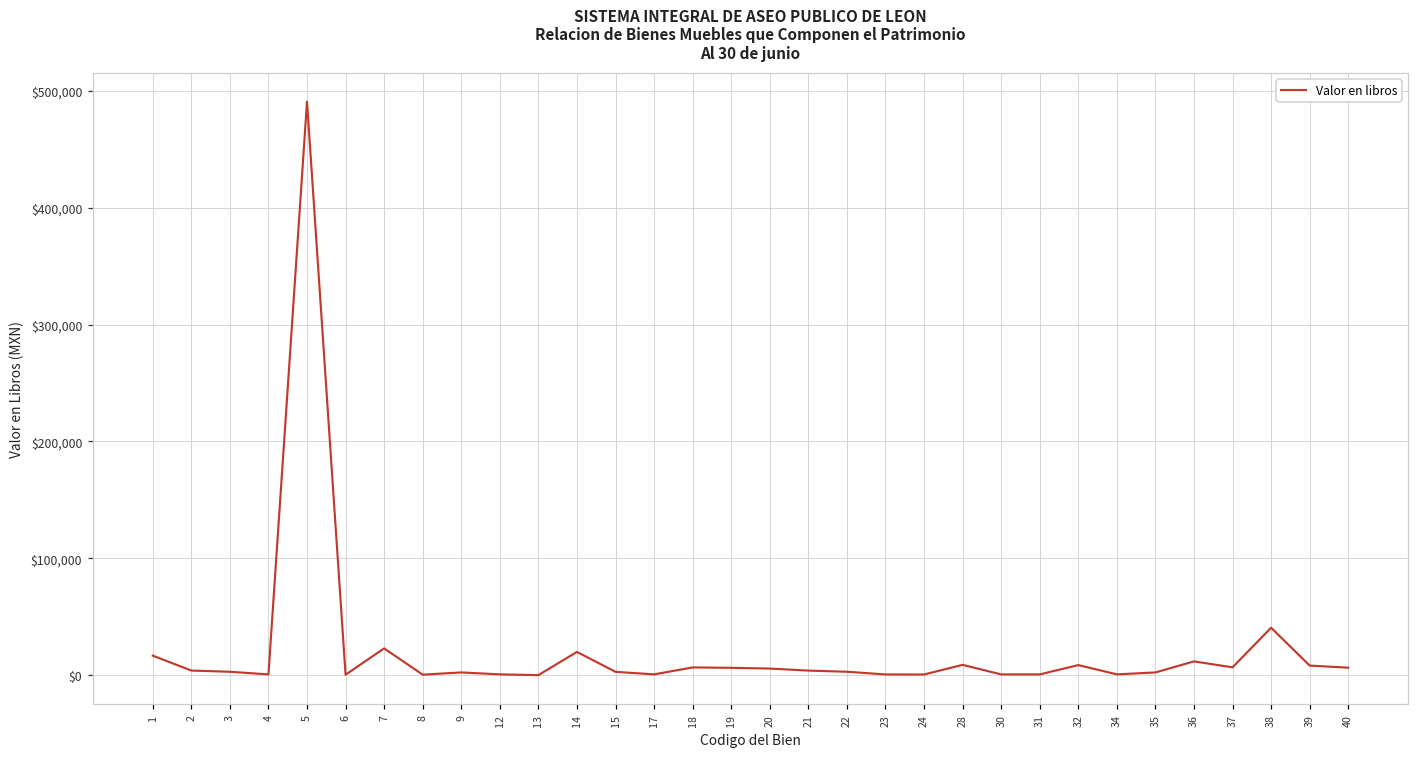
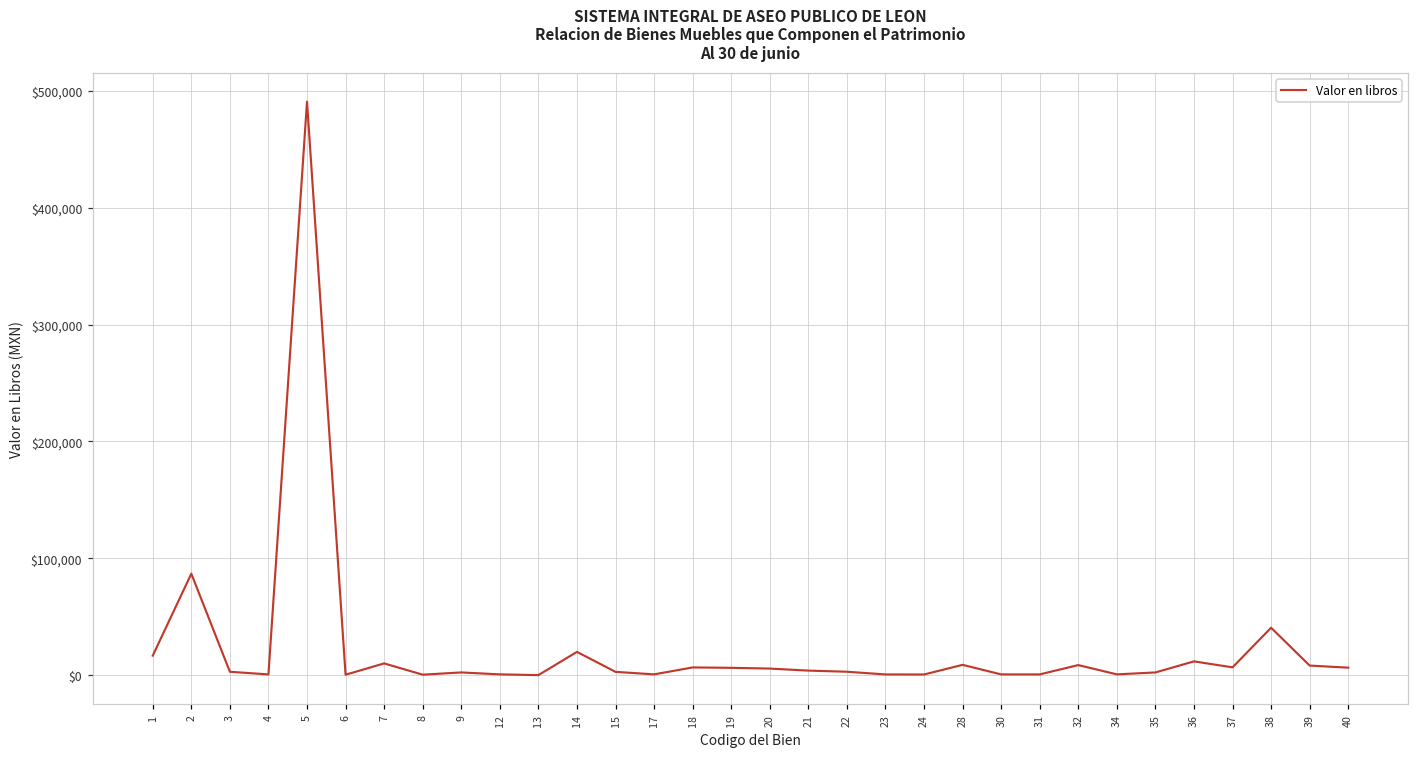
  {
    "1": "$17,000",
-   "2": "$4,000",
+   "2": "$87,000",
    "3": "$3,000",
    "4": "$1,000",
    "5": "$491,000",
    "6": "$0",
-   "7": "$23,000",
+   "7": "$10,000",
    "8": "$0",
    "9": "$2,000",
    "12": "$1,000",
    "13": "$0",
    "14": "$20,000",
    "15": "$3,000",
    "17": "$1,000",
    "18": "$7,000",
    "19": "$6,000",
    "20": "$6,000",
    "21": "$4,000",
    "22": "$3,000",
    "23": "$1,000",
    "24": "$1,000",
    "28": "$9,000",
    "30": "$1,000",
    "31": "$1,000",
    "32": "$9,000",
    "34": "$1,000",
    "35": "$2,000",
    "36": "$12,000",
    "37": "$7,000",
    "38": "$41,000",
    "39": "$8,000",
    "40": "$6,000"
  }
